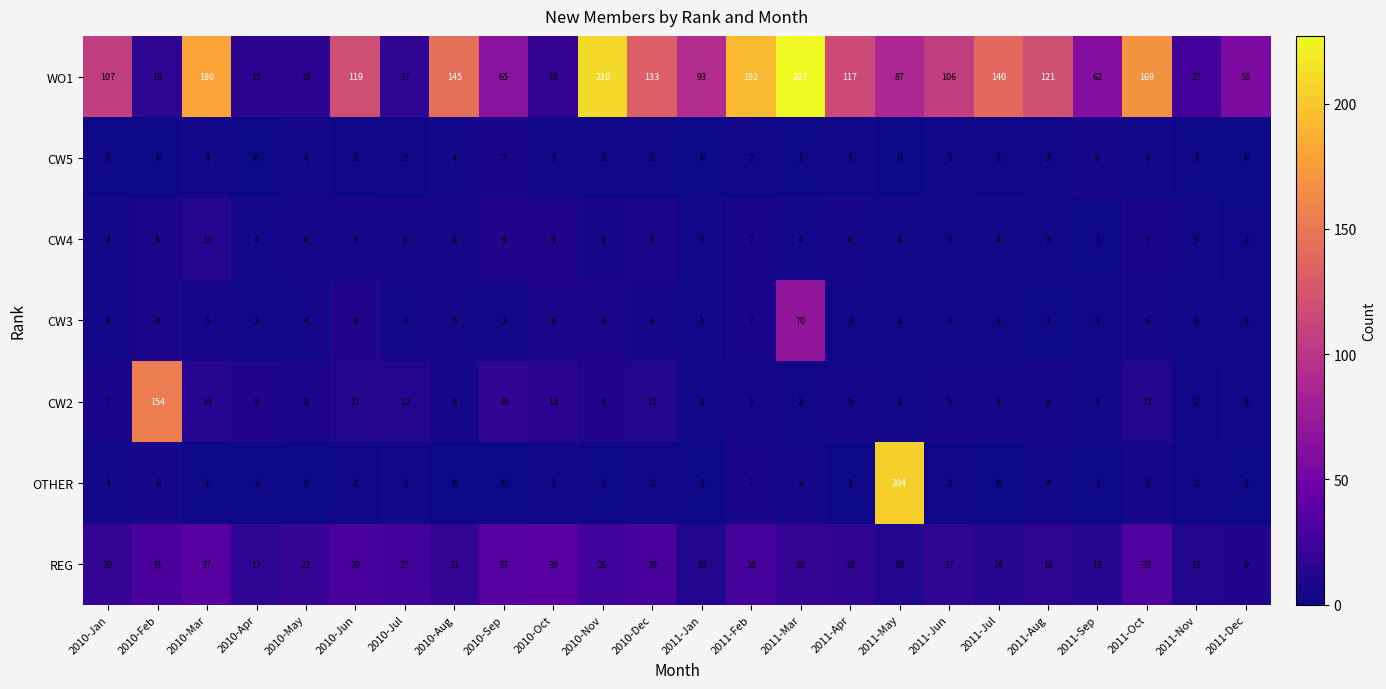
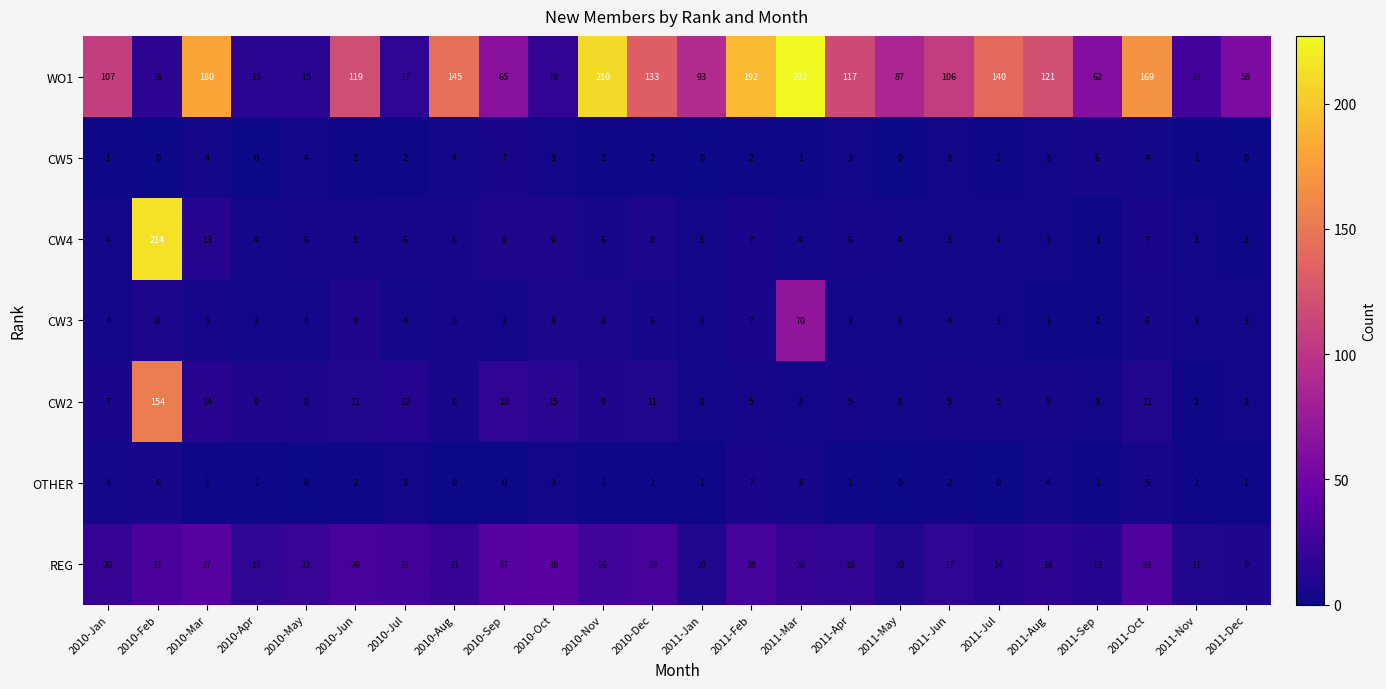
  {
    "WO1": {
      "2010-Jan": 107,
      "2010-Feb": 16,
      "2010-Mar": 180,
      "2010-Apr": 15,
      "2010-May": 15,
      "2010-Jun": 119,
      "2010-Jul": 17,
      "2010-Aug": 145,
      "2010-Sep": 65,
      "2010-Oct": 19,
      "2010-Nov": 210,
      "2010-Dec": 133,
      "2011-Jan": 93,
      "2011-Feb": 192,
      "2011-Mar": 227,
      "2011-Apr": 117,
      "2011-May": 87,
      "2011-Jun": 106,
      "2011-Jul": 140,
      "2011-Aug": 121,
      "2011-Sep": 62,
      "2011-Oct": 169,
      "2011-Nov": 27,
      "2011-Dec": 58
    },
    "CW5": {
      "2010-Jan": 1,
      "2010-Feb": 0,
      "2010-Mar": 4,
      "2010-Apr": 0,
      "2010-May": 4,
      "2010-Jun": 2,
      "2010-Jul": 2,
      "2010-Aug": 4,
      "2010-Sep": 7,
      "2010-Oct": 3,
      "2010-Nov": 2,
      "2010-Dec": 2,
      "2011-Jan": 0,
      "2011-Feb": 2,
      "2011-Mar": 1,
      "2011-Apr": 3,
      "2011-May": 0,
      "2011-Jun": 3,
      "2011-Jul": 2,
      "2011-Aug": 3,
      "2011-Sep": 6,
      "2011-Oct": 4,
      "2011-Nov": 1,
      "2011-Dec": 0
    },
    "CW4": {
      "2010-Jan": 4,
-     "2010-Feb": 8,
+     "2010-Feb": 214,
      "2010-Mar": 13,
      "2010-Apr": 4,
      "2010-May": 6,
      "2010-Jun": 5,
      "2010-Jul": 6,
      "2010-Aug": 6,
      "2010-Sep": 9,
      "2010-Oct": 9,
      "2010-Nov": 6,
      "2010-Dec": 8,
      "2011-Jan": 3,
      "2011-Feb": 7,
      "2011-Mar": 4,
      "2011-Apr": 6,
      "2011-May": 4,
      "2011-Jun": 3,
      "2011-Jul": 4,
      "2011-Aug": 3,
      "2011-Sep": 1,
      "2011-Oct": 7,
      "2011-Nov": 3,
      "2011-Dec": 2
    },
    "CW3": {
      "2010-Jan": 4,
      "2010-Feb": 8,
      "2010-Mar": 5,
      "2010-Apr": 3,
      "2010-May": 4,
      "2010-Jun": 9,
      "2010-Jul": 4,
      "2010-Aug": 5,
      "2010-Sep": 3,
      "2010-Oct": 8,
      "2010-Nov": 8,
      "2010-Dec": 6,
      "2011-Jan": 3,
      "2011-Feb": 7,
      "2011-Mar": 70,
      "2011-Apr": 3,
      "2011-May": 3,
      "2011-Jun": 4,
      "2011-Jul": 3,
      "2011-Aug": 1,
      "2011-Sep": 2,
      "2011-Oct": 6,
      "2011-Nov": 3,
      "2011-Dec": 3
    },
    "CW2": {
      "2010-Jan": 7,
      "2010-Feb": 154,
      "2010-Mar": 14,
      "2010-Apr": 9,
      "2010-May": 8,
      "2010-Jun": 11,
      "2010-Jul": 12,
      "2010-Aug": 6,
      "2010-Sep": 18,
      "2010-Oct": 15,
      "2010-Nov": 9,
      "2010-Dec": 11,
      "2011-Jan": 3,
      "2011-Feb": 5,
      "2011-Mar": 3,
      "2011-Apr": 5,
      "2011-May": 3,
      "2011-Jun": 5,
      "2011-Jul": 5,
      "2011-Aug": 5,
      "2011-Sep": 3,
      "2011-Oct": 11,
      "2011-Nov": 2,
      "2011-Dec": 3
    },
    "OTHER": {
      "2010-Jan": 4,
      "2010-Feb": 6,
      "2010-Mar": 1,
      "2010-Apr": 1,
      "2010-May": 0,
      "2010-Jun": 2,
      "2010-Jul": 3,
      "2010-Aug": 0,
      "2010-Sep": 0,
      "2010-Oct": 3,
      "2010-Nov": 1,
      "2010-Dec": 2,
      "2011-Jan": 1,
      "2011-Feb": 7,
      "2011-Mar": 6,
      "2011-Apr": 1,
-     "2011-May": 204,
+     "2011-May": 0,
      "2011-Jun": 2,
      "2011-Jul": 0,
      "2011-Aug": 4,
      "2011-Sep": 1,
      "2011-Oct": 5,
      "2011-Nov": 2,
      "2011-Dec": 1
    },
    "REG": {
      "2010-Jan": 20,
      "2010-Feb": 31,
      "2010-Mar": 37,
      "2010-Apr": 17,
      "2010-May": 22,
      "2010-Jun": 29,
      "2010-Jul": 27,
      "2010-Aug": 21,
      "2010-Sep": 37,
      "2010-Oct": 38,
      "2010-Nov": 26,
      "2010-Dec": 29,
      "2011-Jan": 10,
      "2011-Feb": 28,
      "2011-Mar": 20,
      "2011-Apr": 18,
      "2011-May": 10,
      "2011-Jun": 17,
      "2011-Jul": 14,
      "2011-Aug": 16,
      "2011-Sep": 13,
      "2011-Oct": 33,
      "2011-Nov": 11,
      "2011-Dec": 9
    }
  }
